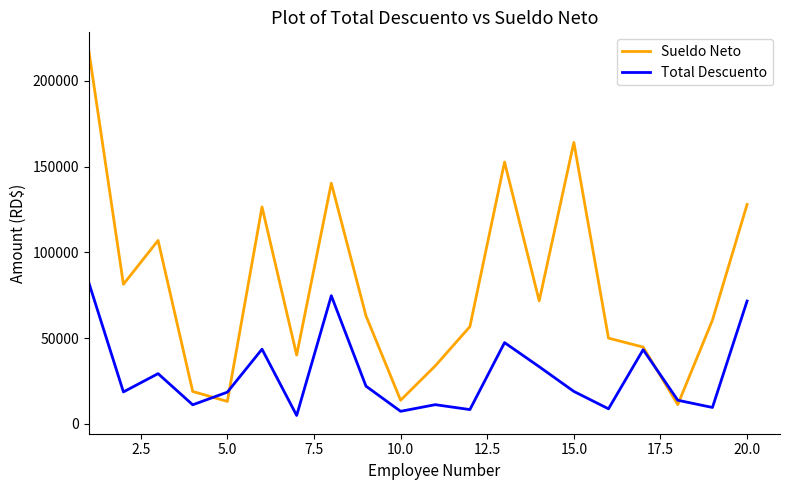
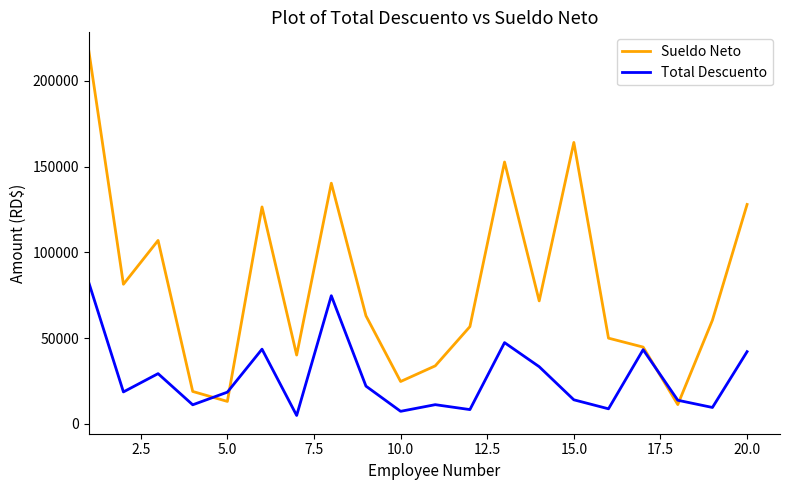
  {
    "Sueldo Neto": {
      "5.0": 13000,
-     "10.0": 14000,
+     "10.0": 25000,
      "15.0": 164000,
      "20.0": 128000
    },
    "Total Descuento": {
      "5.0": 18000,
      "10.0": 7000,
-     "15.0": 19000,
-     "20.0": 72000
+     "15.0": 14000,
+     "20.0": 42000
    }
  }
